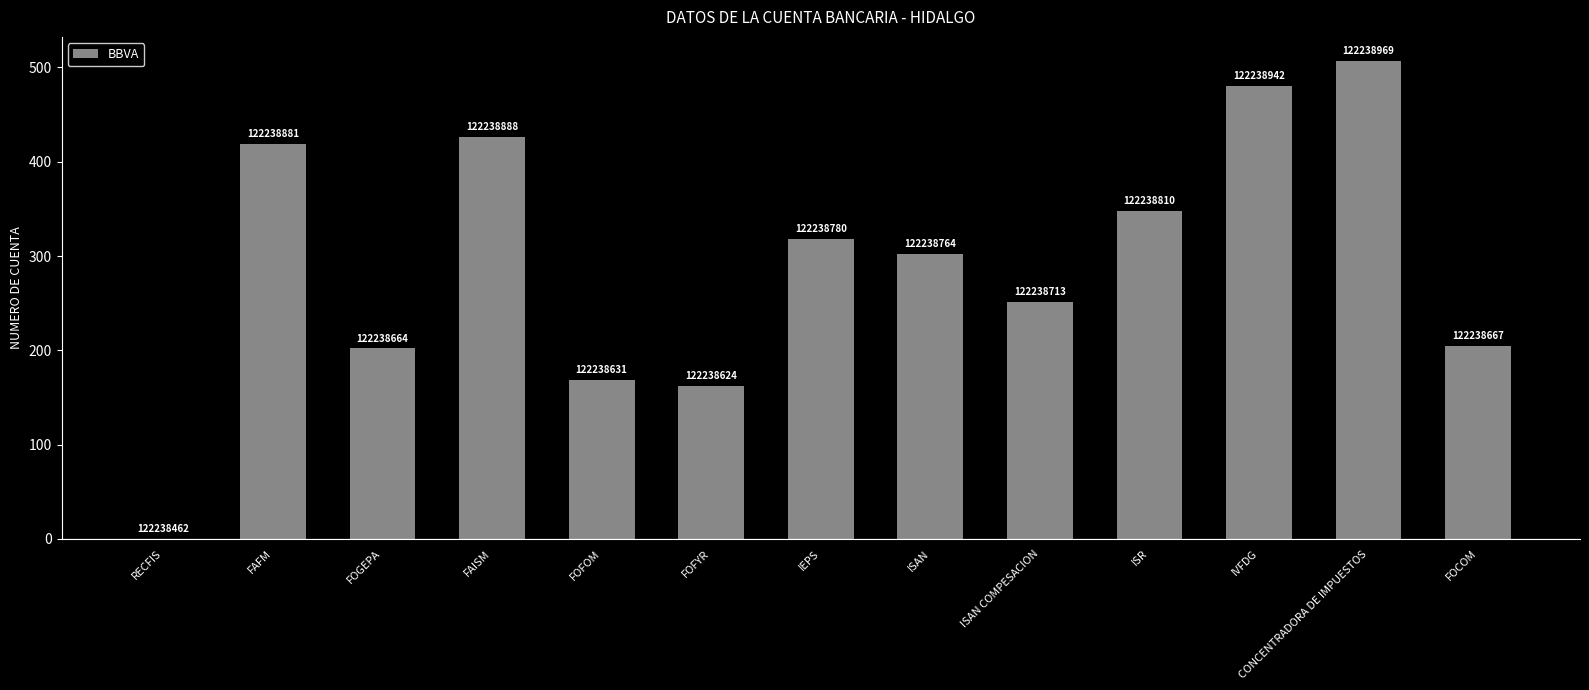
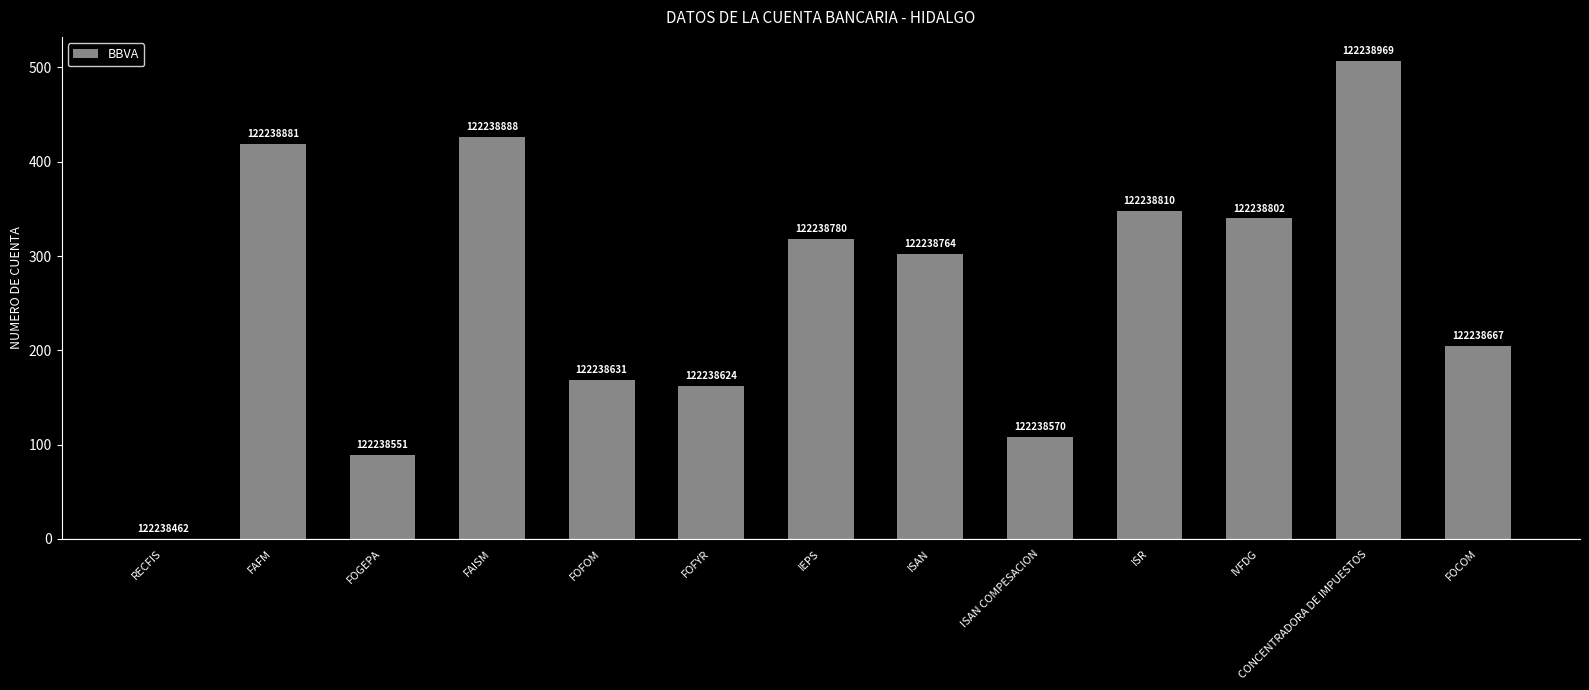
  {
-   "FOGEPA": 122238664,
-   "ISAN COMPESACION": 122238713,
-   "IVFDG": 122238942
+   "FOGEPA": 122238551,
+   "ISAN COMPESACION": 122238570,
+   "IVFDG": 122238802
  }
